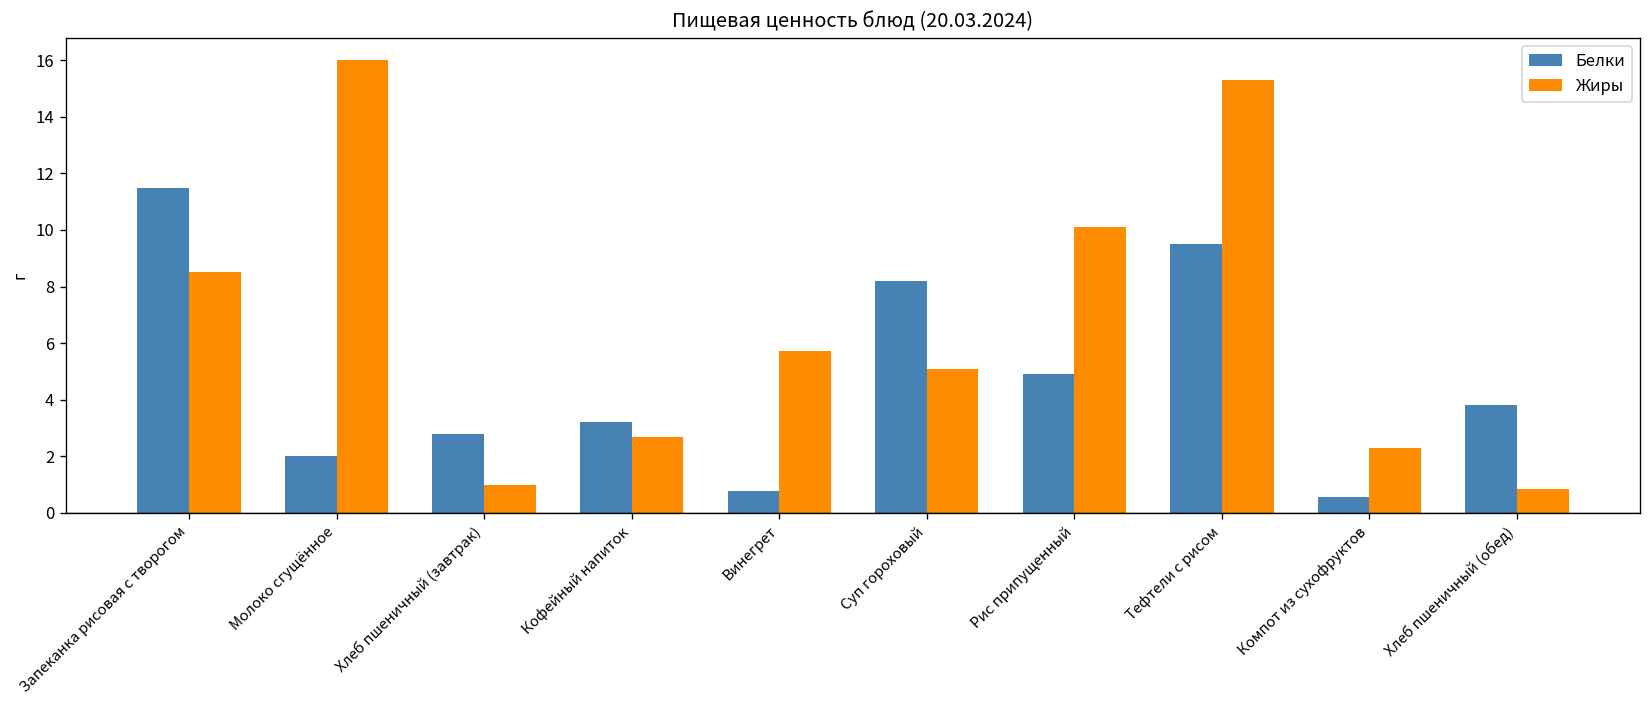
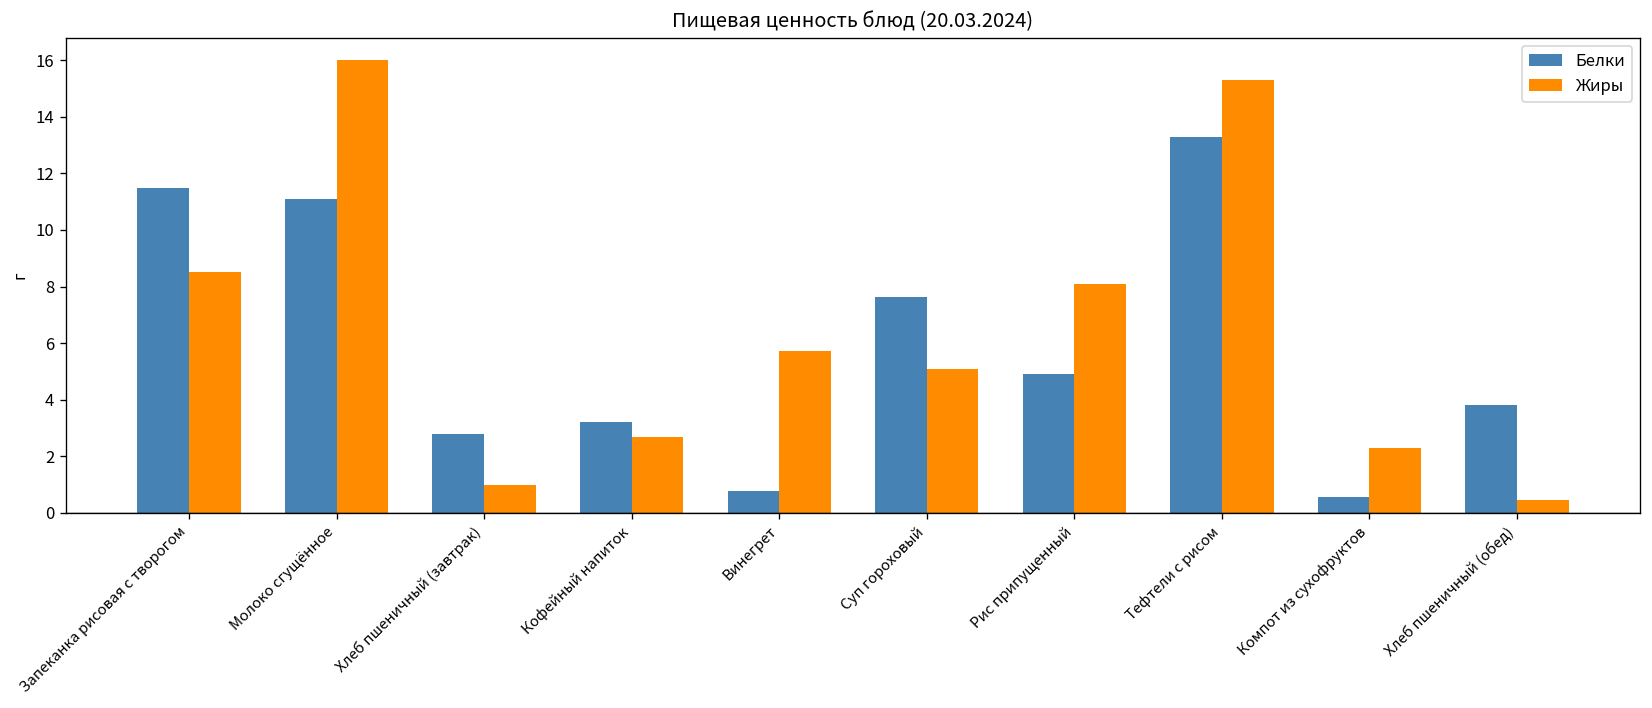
  {
    "Белки": {
      "Запеканка рисовая с творогом": 11.5,
-     "Молоко сгущённое": 2.0,
+     "Молоко сгущённое": 11.1,
      "Хлеб пшеничный (завтрак)": 2.8,
      "Кофейный напиток": 3.2,
      "Винегрет": 0.8,
-     "Суп гороховый": 8.2,
+     "Суп гороховый": 7.6,
      "Рис припущенный": 4.9,
-     "Тефтели с рисом": 9.5,
+     "Тефтели с рисом": 13.3,
      "Компот из сухофруктов": 0.6,
      "Хлеб пшеничный (обед)": 3.8
    },
    "Жиры": {
      "Запеканка рисовая с творогом": 8.5,
      "Молоко сгущённое": 16.0,
      "Хлеб пшеничный (завтрак)": 1.0,
      "Кофейный напиток": 2.7,
      "Винегрет": 5.7,
      "Суп гороховый": 5.1,
-     "Рис припущенный": 10.1,
+     "Рис припущенный": 8.1,
      "Тефтели с рисом": 15.3,
      "Компот из сухофруктов": 2.3,
-     "Хлеб пшеничный (обед)": 0.9
+     "Хлеб пшеничный (обед)": 0.5
    }
  }
